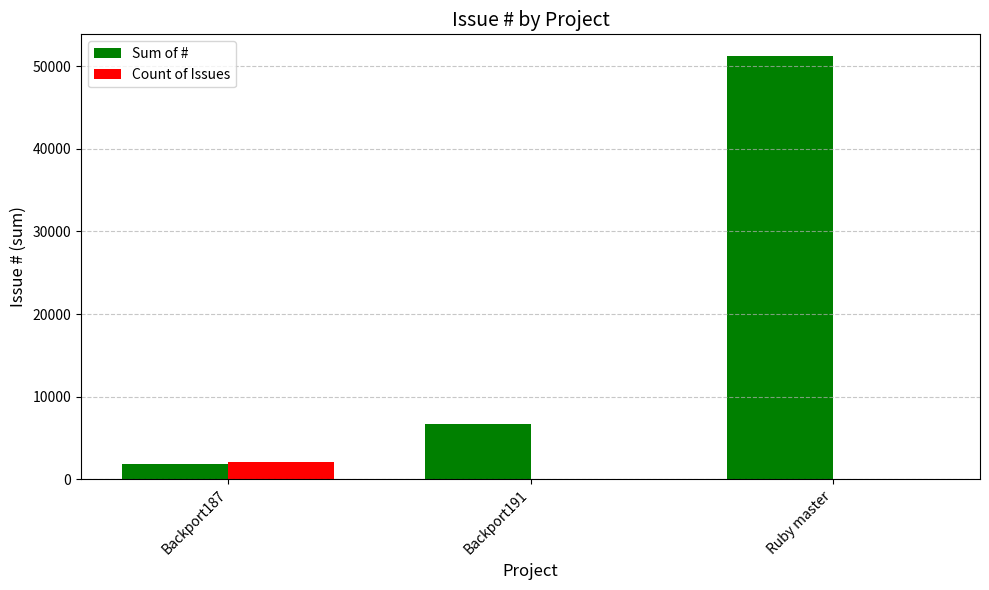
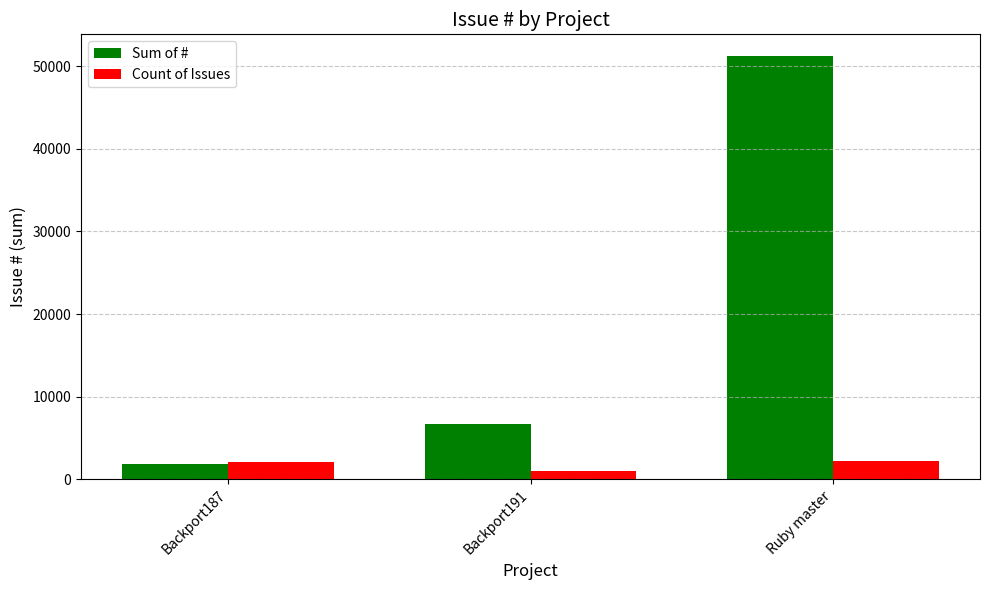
  {
    "Sum of #": {
      "Backport187": 2000,
      "Backport191": 7000,
      "Ruby master": 51000
    },
    "Count of Issues": {
      "Backport187": 2000,
-     "Backport191": 0,
-     "Ruby master": 0
+     "Backport191": 1000,
+     "Ruby master": 2000
    }
  }
